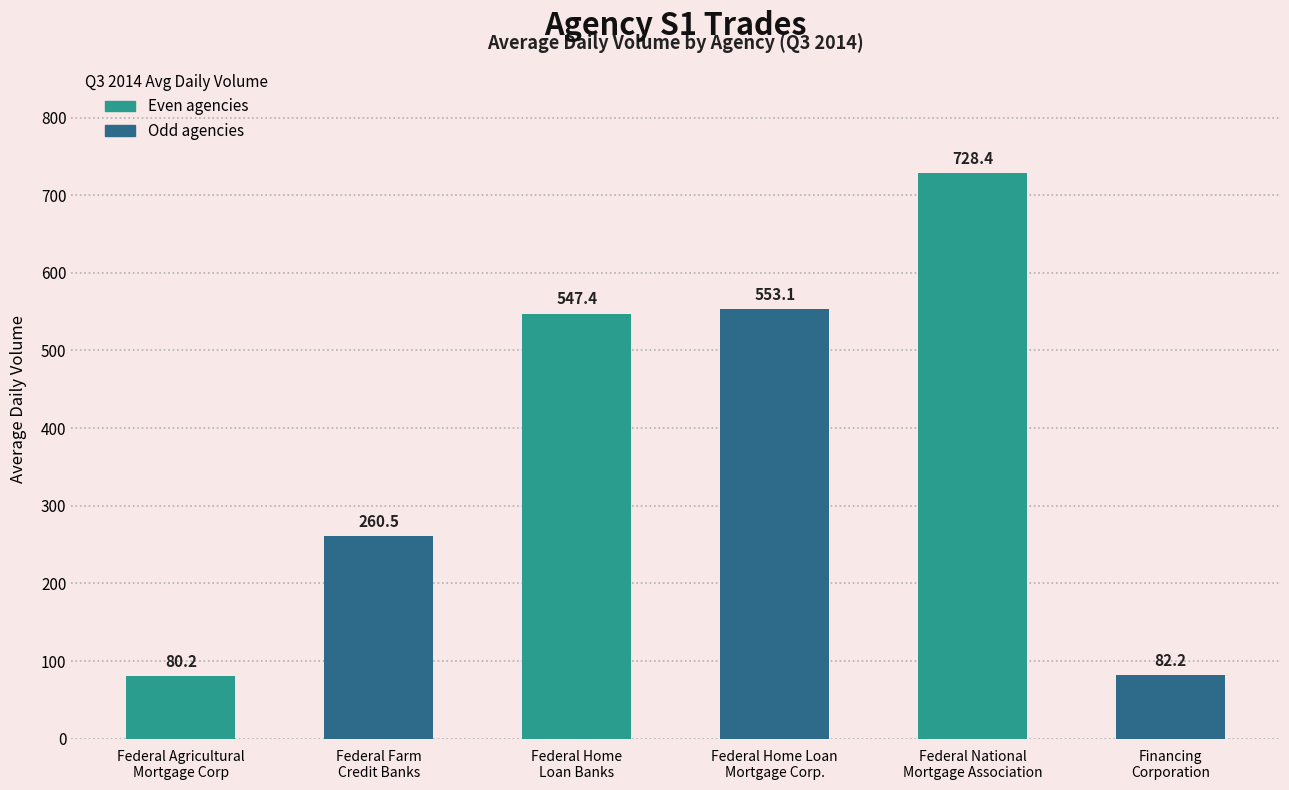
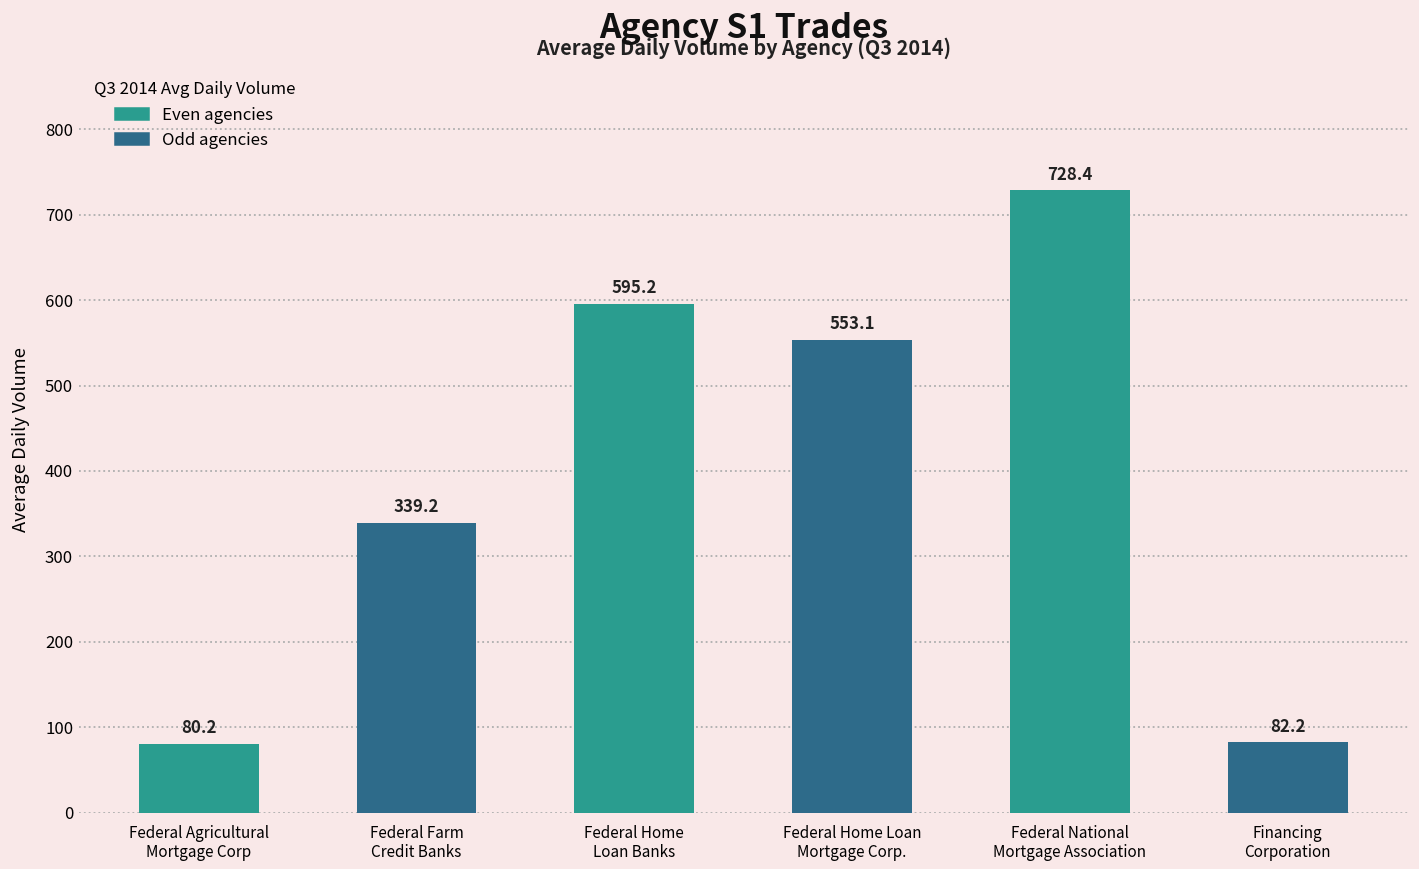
  {
    "Federal Agricultural Mortgage Corp": 80.2,
-   "Federal Farm Credit Banks": 260.5,
-   "Federal Home Loan Banks": 547.4,
+   "Federal Farm Credit Banks": 339.2,
+   "Federal Home Loan Banks": 595.2,
    "Federal Home Loan Mortgage Corp.": 553.1,
    "Federal National Mortgage Association": 728.4,
    "Financing Corporation": 82.2
  }
